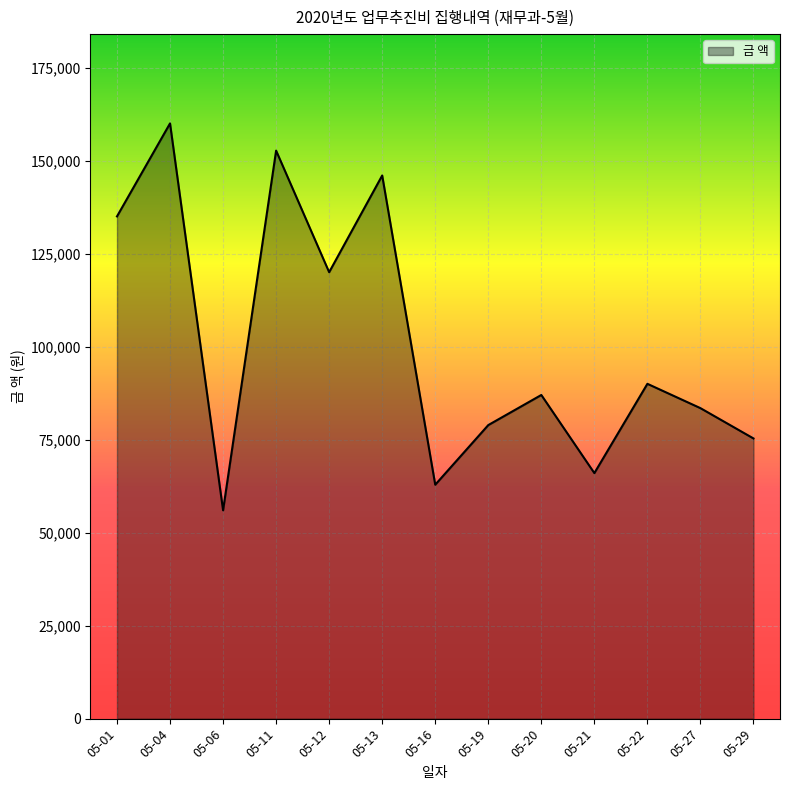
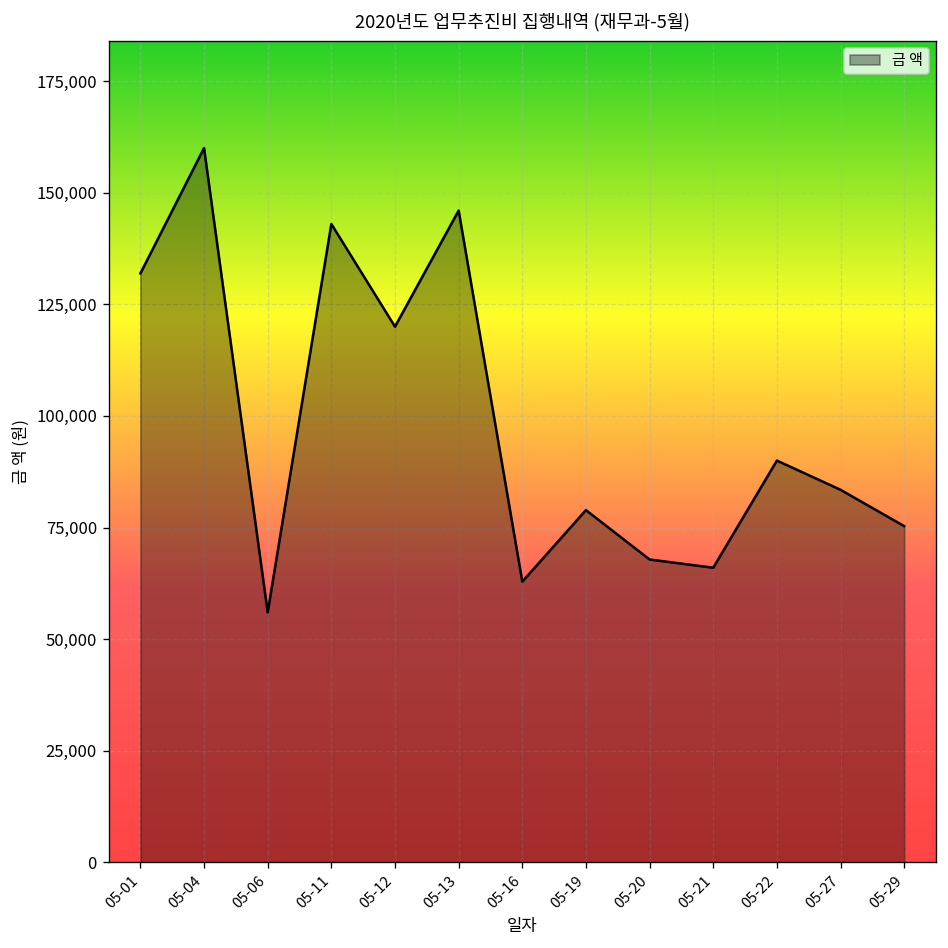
  {
-   "05-01": "135,000",
+   "05-01": "132,000",
    "05-04": "160,000",
    "05-06": "56,000",
-   "05-11": "153,000",
+   "05-11": "143,000",
    "05-12": "120,000",
    "05-13": "146,000",
    "05-16": "63,000",
    "05-19": "79,000",
-   "05-20": "87,000",
+   "05-20": "68,000",
    "05-21": "66,000",
    "05-22": "90,000",
    "05-27": "83,000",
    "05-29": "75,000"
  }
